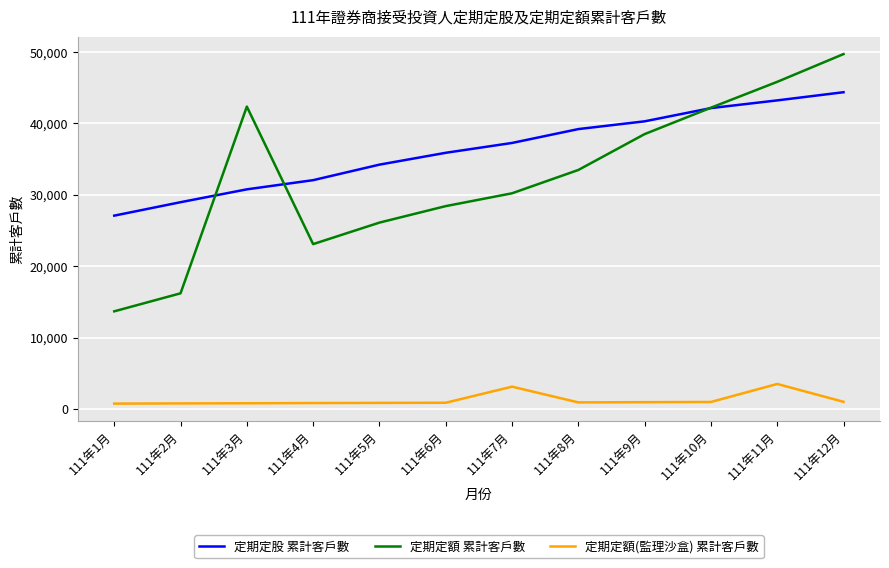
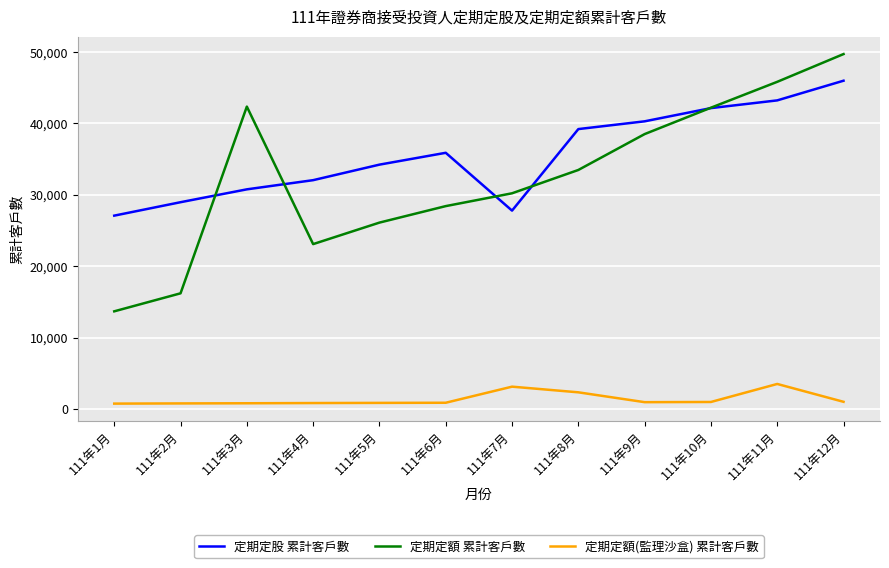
  {
    "定期定股 累計客戶數": {
      "111年1月": "27,000",
      "111年2月": "29,000",
      "111年3月": "31,000",
      "111年4月": "32,000",
      "111年5月": "34,000",
      "111年6月": "36,000",
-     "111年7月": "37,000",
+     "111年7月": "28,000",
      "111年8月": "39,000",
      "111年9月": "40,000",
      "111年11月": "43,000",
-     "111年12月": "44,000"
+     "111年12月": "46,000"
    },
    "定期定額 累計客戶數": {
      "111年1月": "14,000",
      "111年2月": "16,000",
      "111年3月": "42,000",
      "111年4月": "23,000",
      "111年5月": "26,000",
      "111年6月": "28,000",
      "111年7月": "30,000",
      "111年8月": "33,000",
      "111年9月": "39,000",
      "111年11月": "46,000",
      "111年12月": "50,000"
    },
    "定期定額(監理沙盒) 累計客戶數": {
      "111年1月": "1,000",
      "111年2月": "1,000",
      "111年3月": "1,000",
      "111年4月": "1,000",
      "111年5月": "1,000",
      "111年6月": "1,000",
      "111年7月": "3,000",
-     "111年8月": "1,000",
+     "111年8月": "2,000",
      "111年9月": "1,000",
      "111年10月": "1,000",
      "111年11月": "4,000",
      "111年12月": "1,000"
    }
  }
